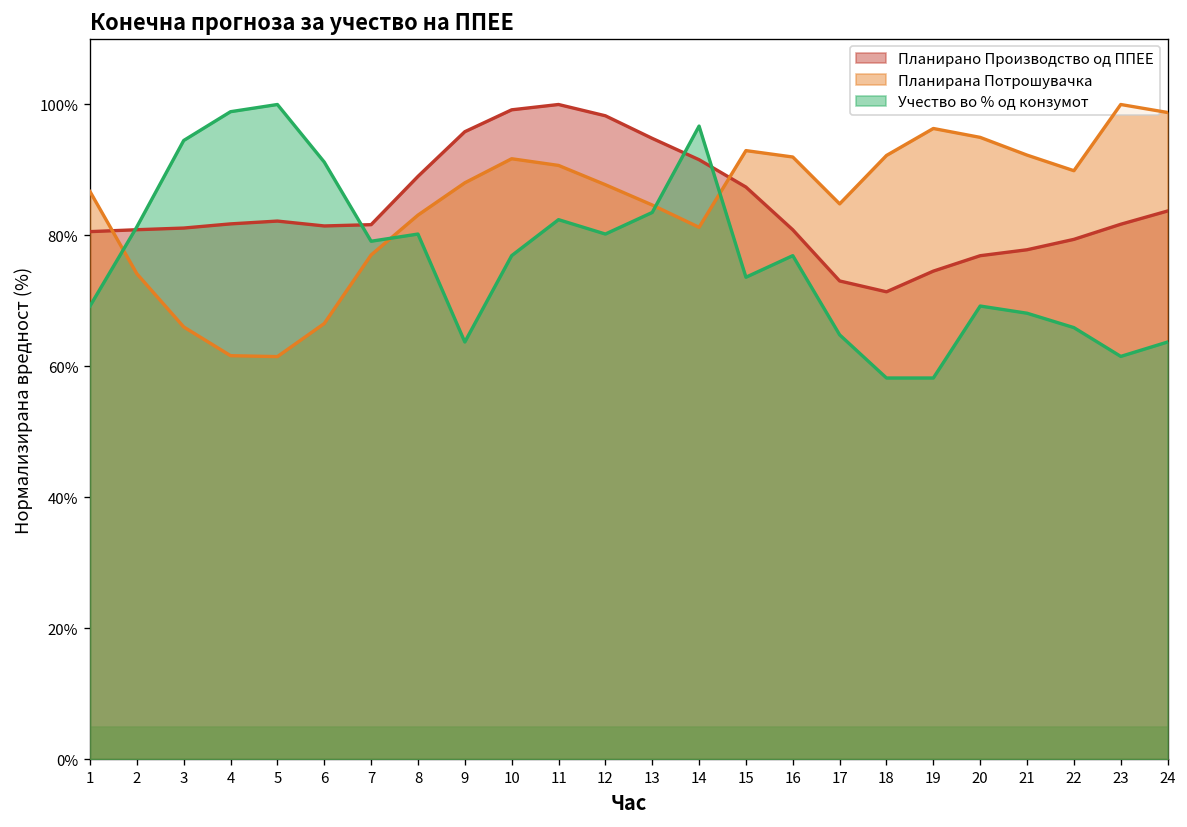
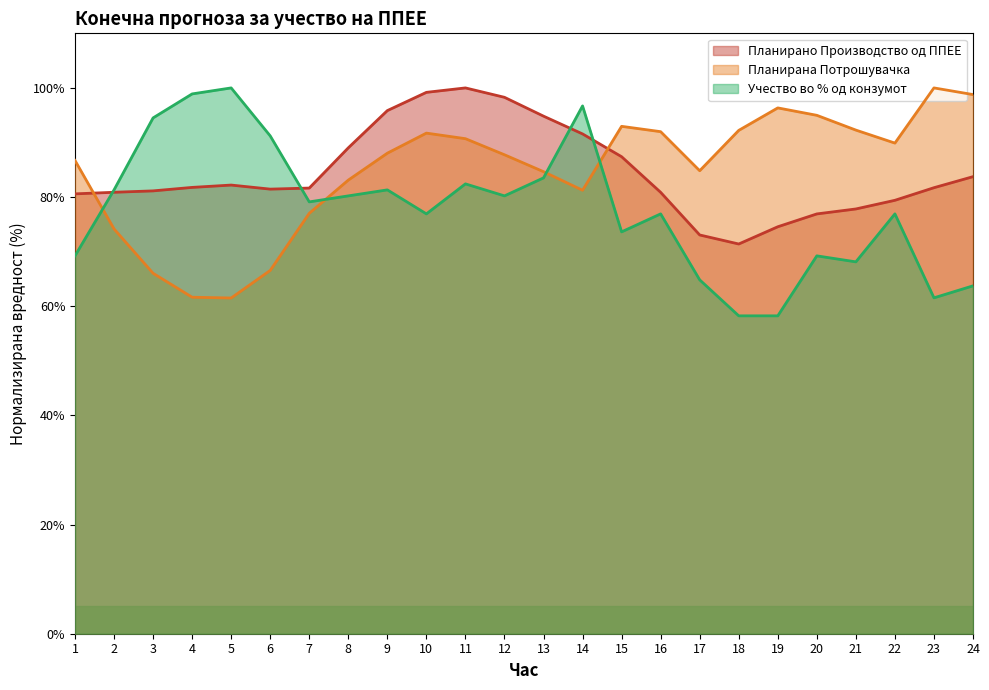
  {
    "Учество во % од конзумот": {
      "1": "69%",
      "3": "95%",
      "4": "99%",
      "5": "100%",
      "6": "91%",
      "7": "79%",
      "8": "80%",
-     "9": "64%",
+     "9": "81%",
      "10": "77%",
      "11": "82%",
      "12": "80%",
      "13": "84%",
      "14": "97%",
      "15": "74%",
      "16": "77%",
      "17": "65%",
      "18": "58%",
      "19": "58%",
      "20": "69%",
      "21": "68%",
-     "22": "66%",
+     "22": "77%",
      "23": "62%",
      "24": "64%"
    }
  }
